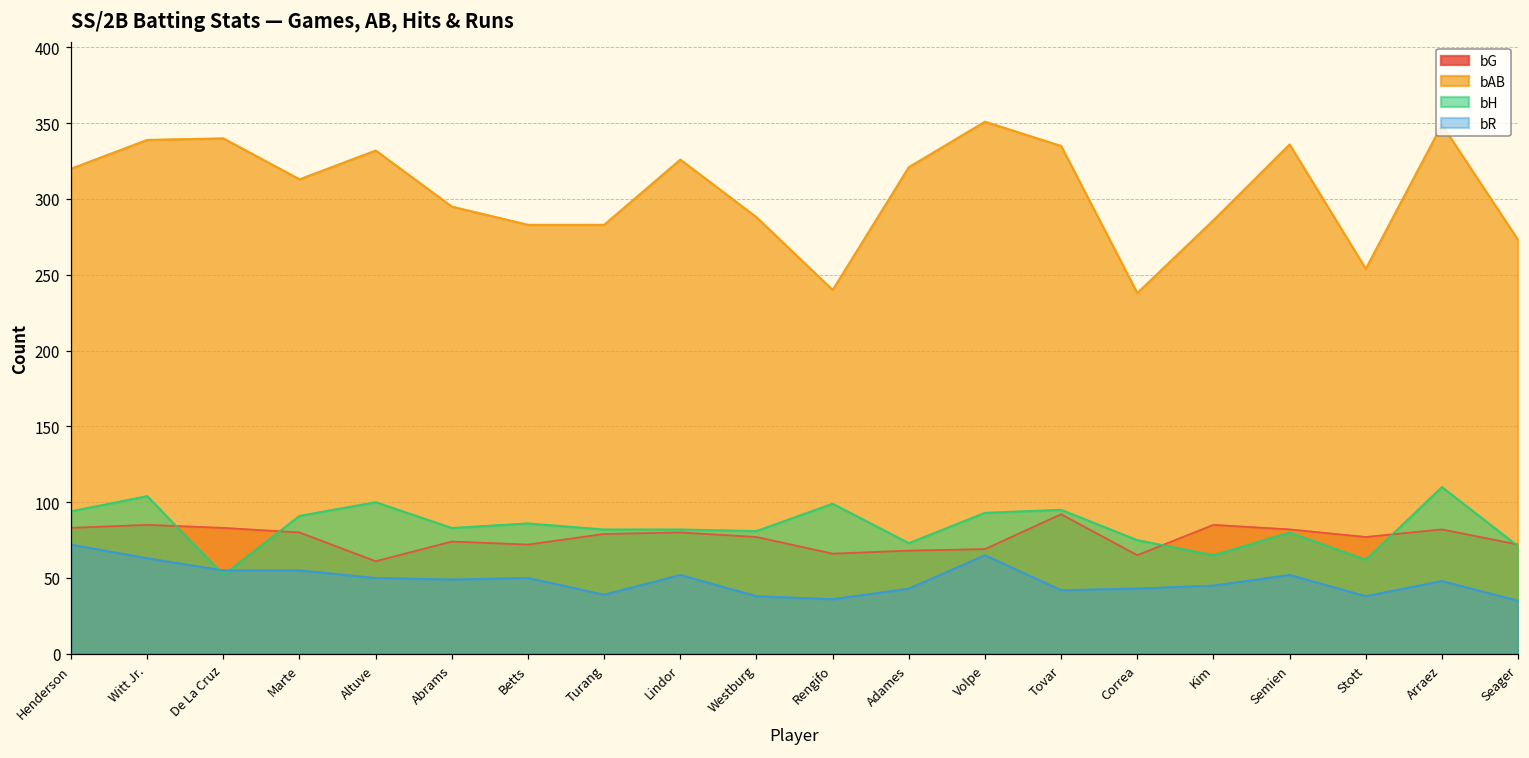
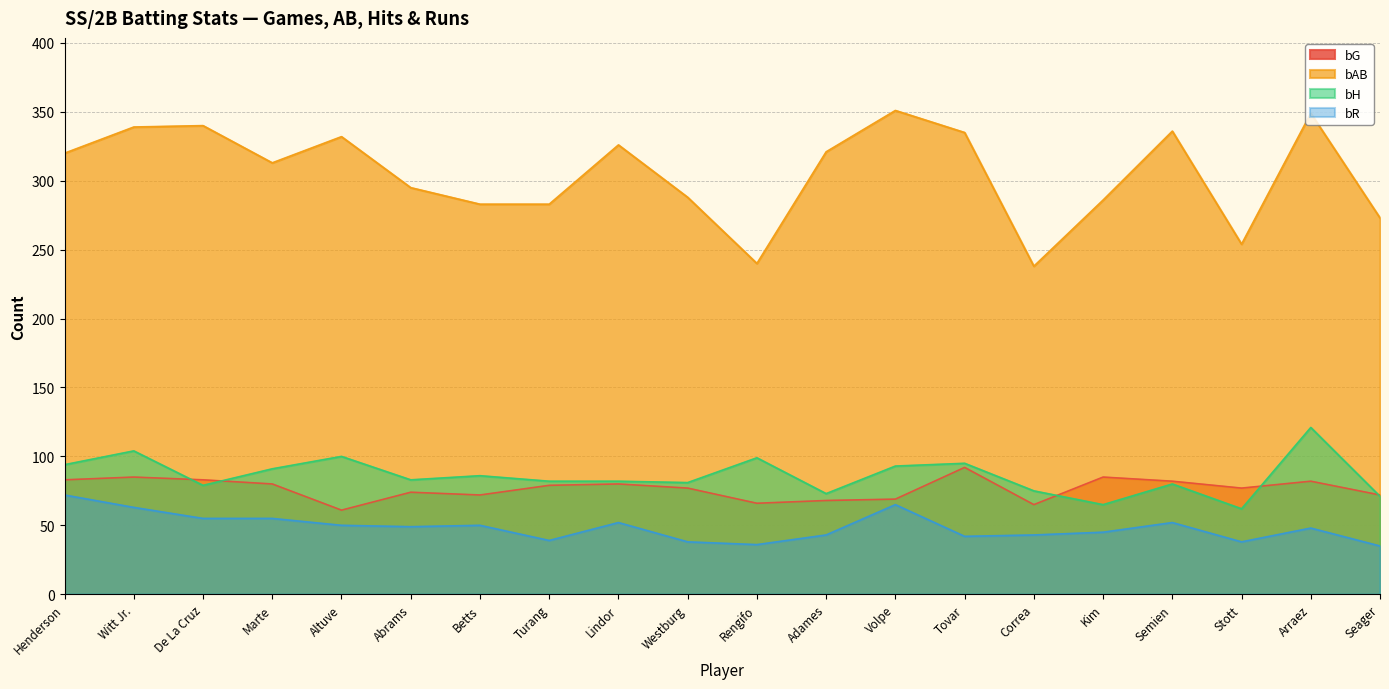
  {
    "bG": {
      "Henderson": 83,
      "Witt Jr.": 85,
      "De La Cruz": 83,
      "Marte": 80,
      "Altuve": 61,
      "Abrams": 74,
      "Betts": 72,
      "Turang": 79,
      "Lindor": 80,
      "Westburg": 77,
      "Rengifo": 66,
      "Adames": 68,
      "Volpe": 69,
      "Tovar": 92,
      "Correa": 65,
      "Kim": 85,
      "Semien": 82,
      "Stott": 77,
      "Arraez": 82
    },
    "bAB": {
      "Henderson": 320,
      "Witt Jr.": 339,
      "De La Cruz": 340,
      "Marte": 313,
      "Altuve": 332,
      "Abrams": 295,
      "Betts": 283,
      "Turang": 283,
      "Lindor": 326,
      "Westburg": 288,
      "Rengifo": 240,
      "Adames": 321,
      "Volpe": 351,
      "Tovar": 335,
      "Correa": 238,
      "Kim": 286,
      "Semien": 336,
      "Stott": 254,
      "Seager": 273
    },
    "bH": {
      "Henderson": 94,
      "Witt Jr.": 104,
-     "De La Cruz": 52,
+     "De La Cruz": 79,
      "Marte": 91,
      "Altuve": 100,
      "Abrams": 83,
      "Betts": 86,
      "Turang": 82,
      "Lindor": 82,
      "Westburg": 81,
      "Rengifo": 99,
      "Adames": 73,
      "Volpe": 93,
      "Tovar": 95,
      "Correa": 75,
      "Kim": 65,
      "Semien": 80,
      "Stott": 62,
-     "Arraez": 110
+     "Arraez": 121
    },
    "bR": {
      "Henderson": 72,
      "Witt Jr.": 63,
      "De La Cruz": 55,
      "Marte": 55,
      "Altuve": 50,
      "Abrams": 49,
      "Betts": 50,
      "Turang": 39,
      "Lindor": 52,
      "Westburg": 38,
      "Rengifo": 36,
      "Adames": 43,
      "Volpe": 65,
      "Tovar": 42,
      "Correa": 43,
      "Kim": 45,
      "Semien": 52,
      "Stott": 38,
      "Arraez": 48,
      "Seager": 35
    }
  }
